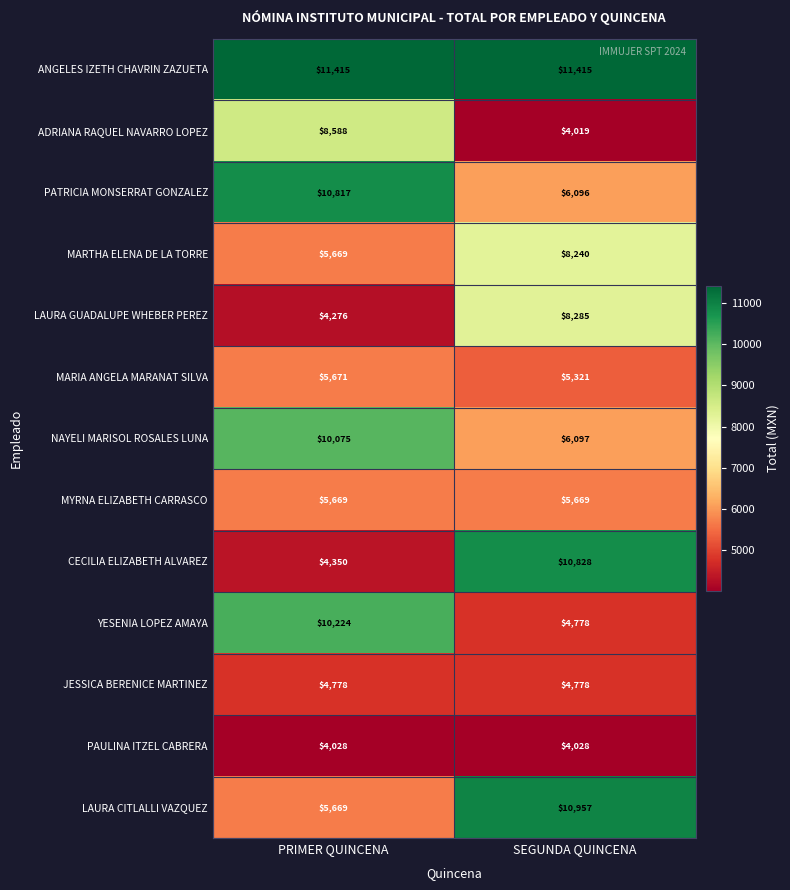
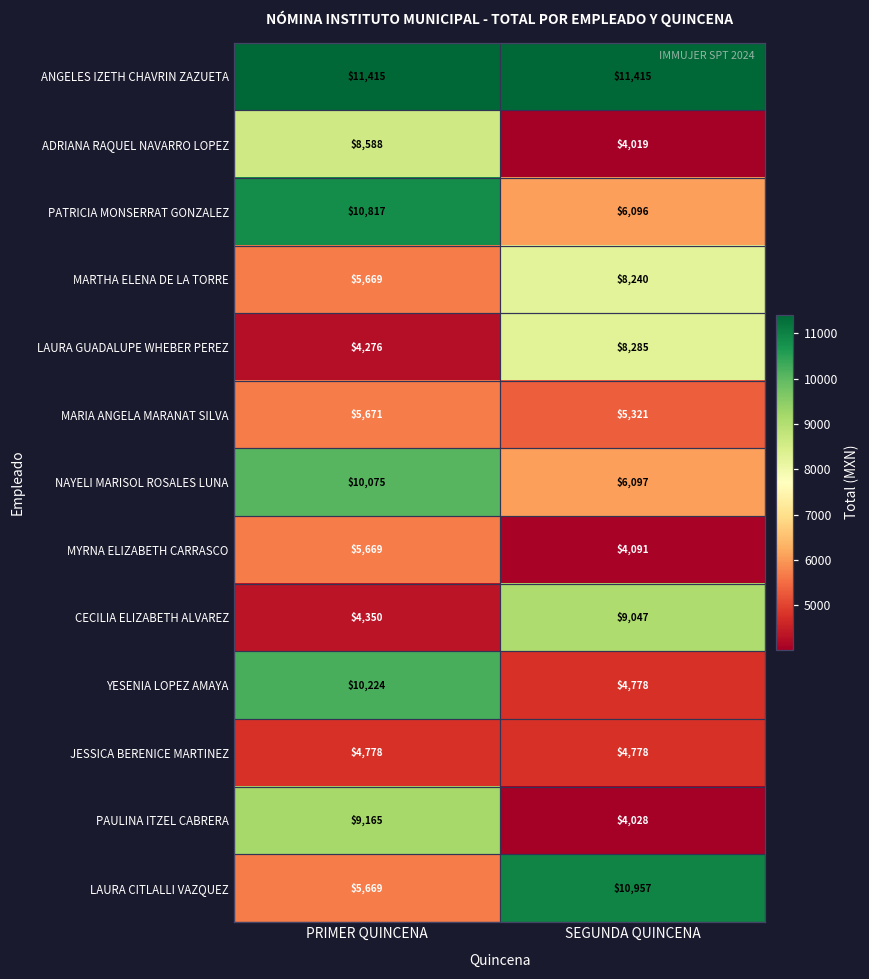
  {
    "ANGELES IZETH CHAVRIN ZAZUETA": {
      "PRIMER QUINCENA": "$11,415"
    },
    "ADRIANA RAQUEL NAVARRO LOPEZ": {
      "PRIMER QUINCENA": "$8,588",
      "SEGUNDA QUINCENA": "$4,019"
    },
    "PATRICIA MONSERRAT GONZALEZ": {
      "PRIMER QUINCENA": "$10,817",
      "SEGUNDA QUINCENA": "$6,096"
    },
    "MARTHA ELENA DE LA TORRE": {
      "PRIMER QUINCENA": "$5,669",
      "SEGUNDA QUINCENA": "$8,240"
    },
    "LAURA GUADALUPE WHEBER PEREZ": {
      "PRIMER QUINCENA": "$4,276",
      "SEGUNDA QUINCENA": "$8,285"
    },
    "MARIA ANGELA MARANAT SILVA": {
      "PRIMER QUINCENA": "$5,671",
      "SEGUNDA QUINCENA": "$5,321"
    },
    "NAYELI MARISOL ROSALES LUNA": {
      "PRIMER QUINCENA": "$10,075",
      "SEGUNDA QUINCENA": "$6,097"
    },
    "MYRNA ELIZABETH CARRASCO": {
      "PRIMER QUINCENA": "$5,669",
-     "SEGUNDA QUINCENA": "$5,669"
+     "SEGUNDA QUINCENA": "$4,091"
    },
    "CECILIA ELIZABETH ALVAREZ": {
      "PRIMER QUINCENA": "$4,350",
-     "SEGUNDA QUINCENA": "$10,828"
+     "SEGUNDA QUINCENA": "$9,047"
    },
    "YESENIA LOPEZ AMAYA": {
      "PRIMER QUINCENA": "$10,224",
      "SEGUNDA QUINCENA": "$4,778"
    },
    "JESSICA BERENICE MARTINEZ": {
      "PRIMER QUINCENA": "$4,778",
      "SEGUNDA QUINCENA": "$4,778"
    },
    "PAULINA ITZEL CABRERA": {
-     "PRIMER QUINCENA": "$4,028",
+     "PRIMER QUINCENA": "$9,165",
      "SEGUNDA QUINCENA": "$4,028"
    },
    "LAURA CITLALLI VAZQUEZ": {
      "PRIMER QUINCENA": "$5,669",
      "SEGUNDA QUINCENA": "$10,957"
    }
  }
